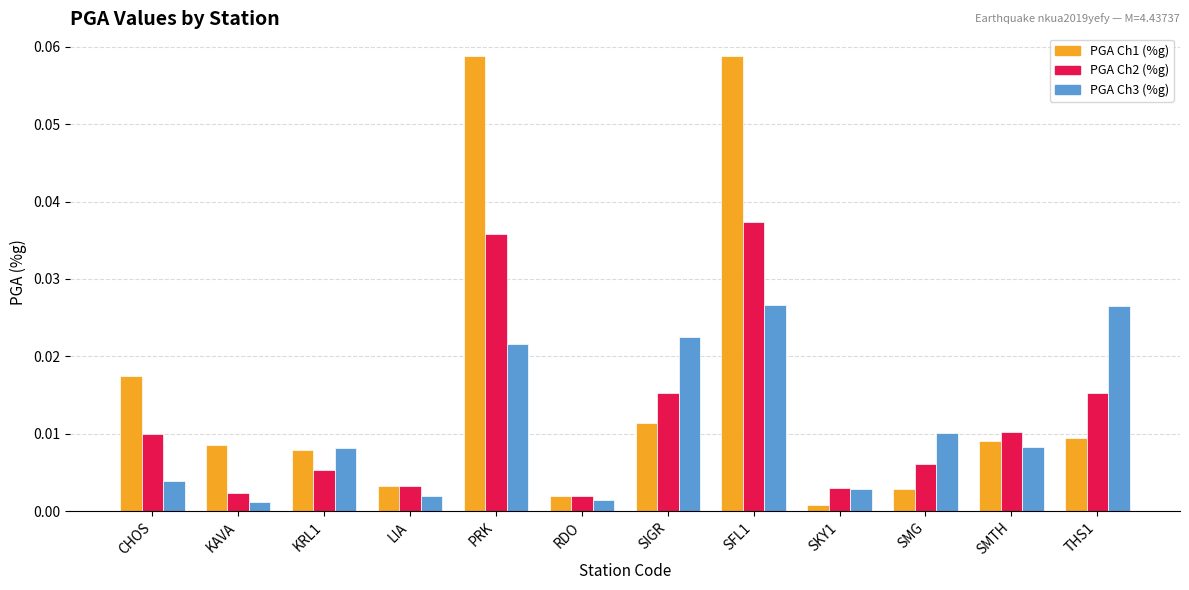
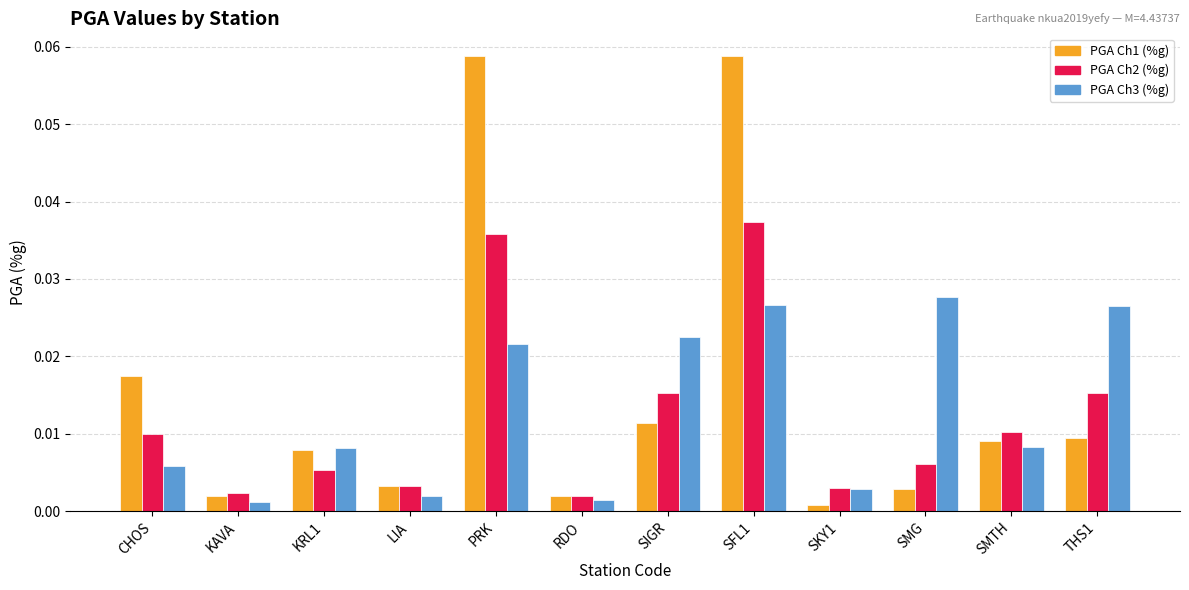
  {
    "PGA Ch1 (%g)": {
      "CHOS": 0.018,
-     "KAVA": 0.009,
+     "KAVA": 0.002,
      "KRL1": 0.008,
      "LIA": 0.003,
      "PRK": 0.059,
      "RDO": 0.002,
      "SIGR": 0.011,
      "SFL1": 0.059,
      "SKY1": 0.001,
      "SMG": 0.003,
      "SMTH": 0.009,
      "THS1": 0.010
    },
    "PGA Ch2 (%g)": {
      "CHOS": 0.010,
      "KAVA": 0.002,
      "KRL1": 0.005,
      "LIA": 0.003,
      "PRK": 0.036,
      "RDO": 0.002,
      "SIGR": 0.015,
      "SFL1": 0.037,
      "SKY1": 0.003,
      "SMG": 0.006,
      "SMTH": 0.010,
      "THS1": 0.015
    },
    "PGA Ch3 (%g)": {
-     "CHOS": 0.004,
+     "CHOS": 0.006,
      "KAVA": 0.001,
      "KRL1": 0.008,
      "LIA": 0.002,
      "PRK": 0.022,
      "RDO": 0.002,
      "SIGR": 0.023,
      "SFL1": 0.027,
      "SKY1": 0.003,
-     "SMG": 0.010,
+     "SMG": 0.028,
      "SMTH": 0.008,
      "THS1": 0.027
    }
  }
